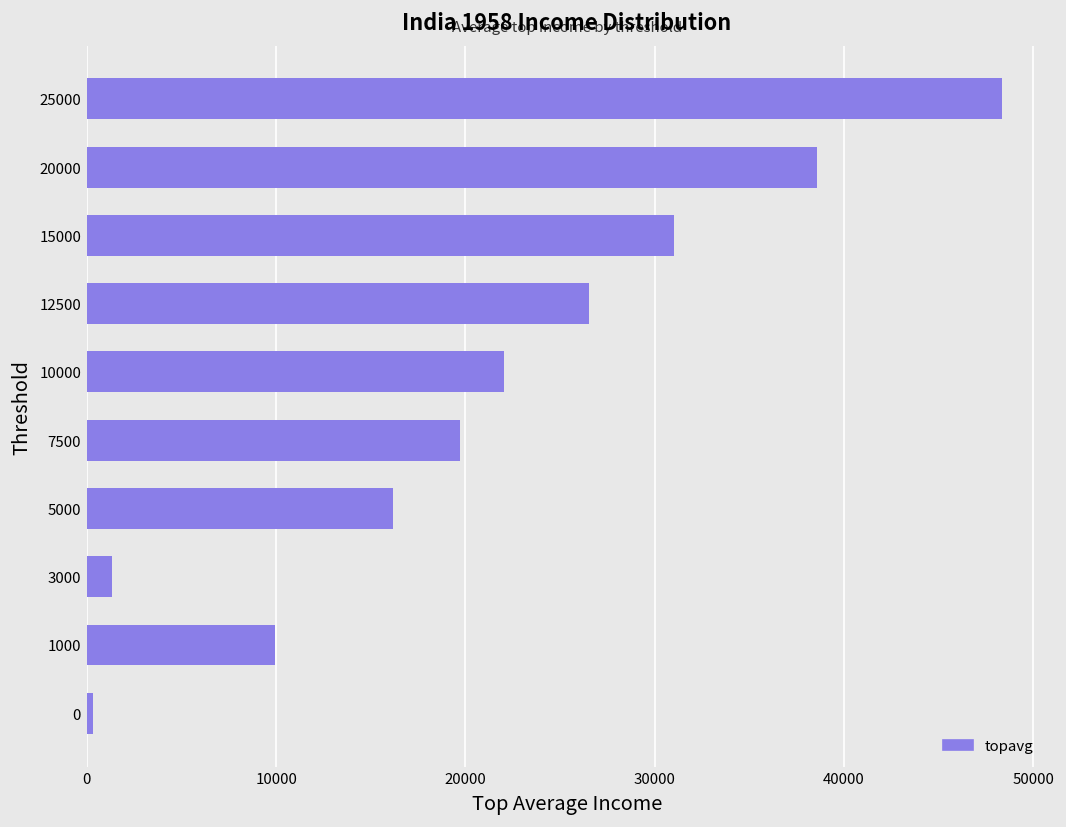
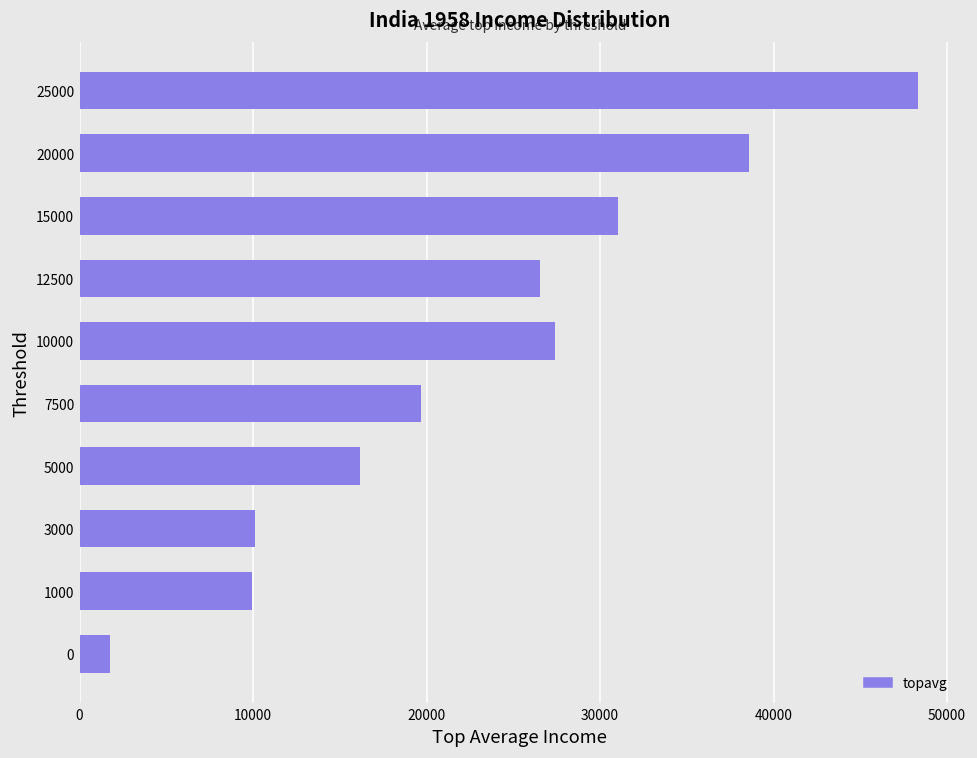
  {
    "25000": 48300,
    "20000": 38600,
    "15000": 31000,
    "12500": 26500,
-   "10000": 22100,
+   "10000": 27400,
    "7500": 19700,
    "5000": 16200,
-   "3000": 1300,
+   "3000": 10100,
    "1000": 9900,
-   "0": 300
+   "0": 1700
  }
